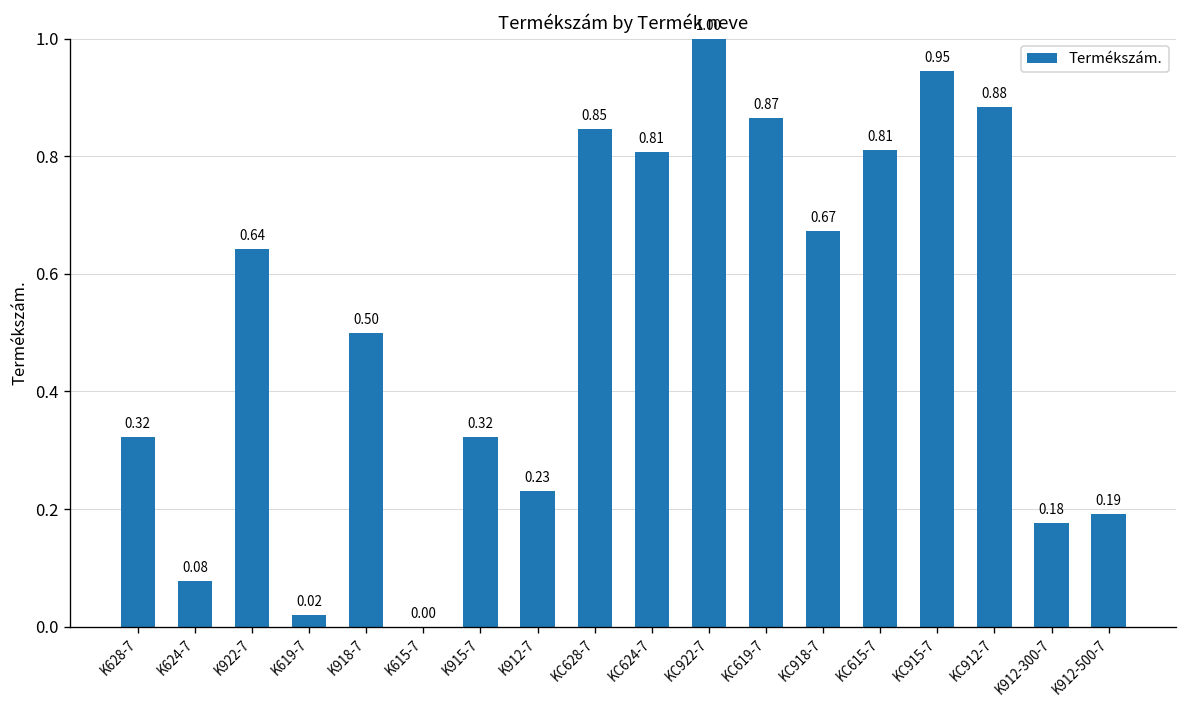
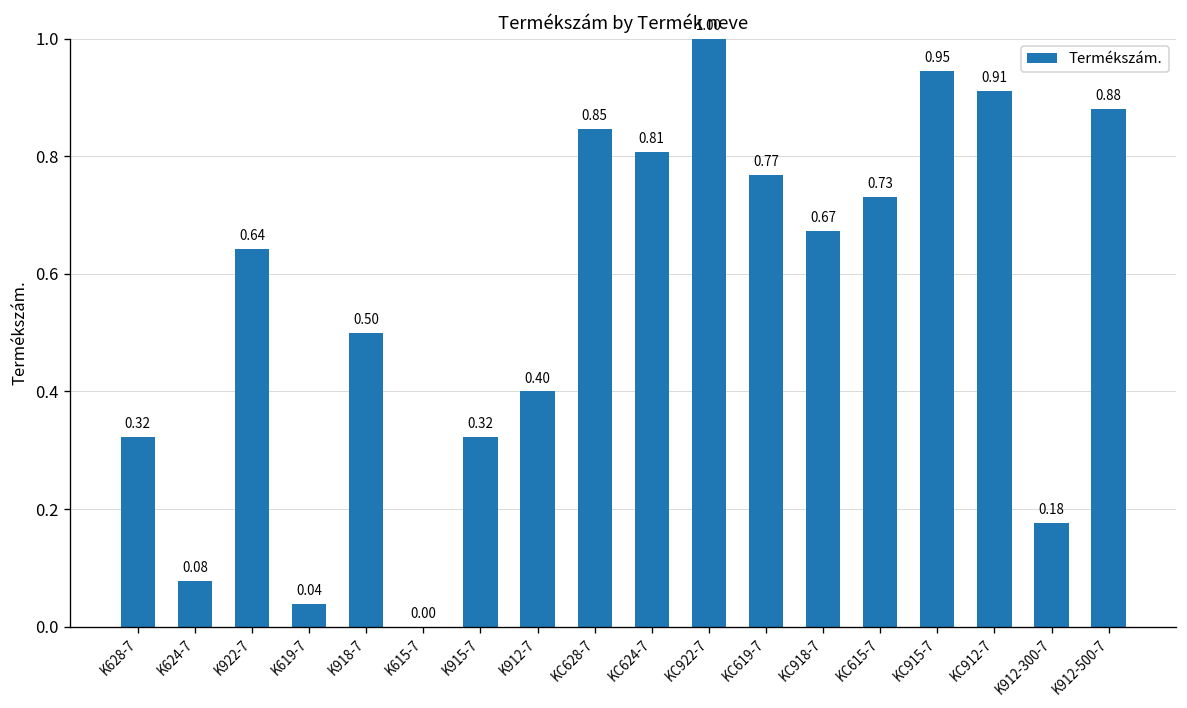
  {
    "K628-7": 0.32,
    "K624-7": 0.08,
    "K922-7": 0.64,
-   "K619-7": 0.02,
+   "K619-7": 0.04,
    "K918-7": 0.50,
    "K615-7": 0.00,
    "K915-7": 0.32,
-   "K912-7": 0.23,
+   "K912-7": 0.40,
    "KC628-7": 0.85,
    "KC624-7": 0.81,
    "KC922-7": 1.00,
-   "KC619-7": 0.87,
+   "KC619-7": 0.77,
    "KC918-7": 0.67,
-   "KC615-7": 0.81,
+   "KC615-7": 0.73,
    "KC915-7": 0.95,
-   "KC912-7": 0.88,
+   "KC912-7": 0.91,
    "K912-300-7": 0.18,
-   "K912-500-7": 0.19
+   "K912-500-7": 0.88
  }
